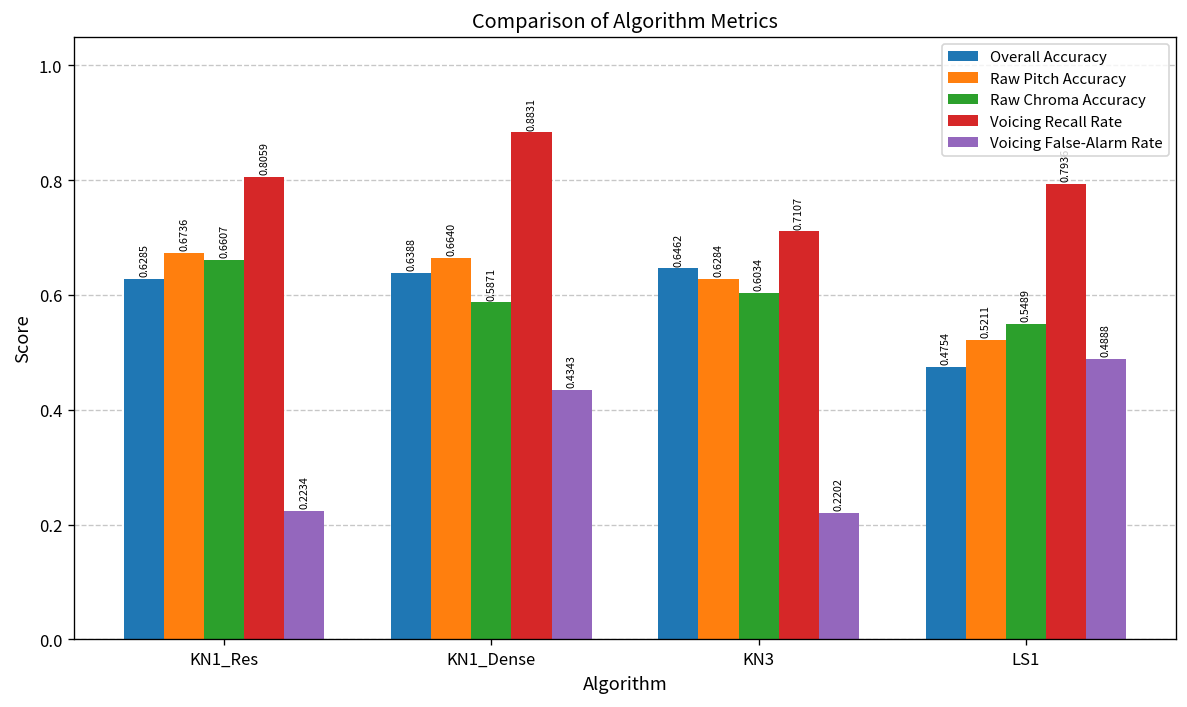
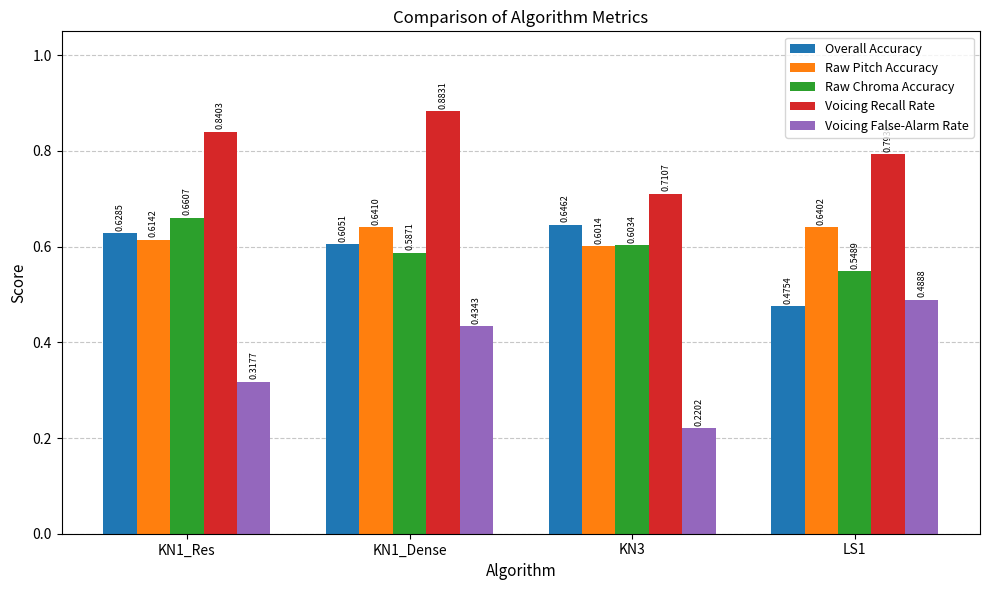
  {
    "Overall Accuracy": {
      "KN1_Res": 0.6285,
-     "KN1_Dense": 0.6388,
+     "KN1_Dense": 0.6051,
      "KN3": 0.6462,
      "LS1": 0.4754
    },
    "Raw Pitch Accuracy": {
-     "KN1_Res": 0.6736,
-     "KN1_Dense": 0.6640,
-     "KN3": 0.6284,
-     "LS1": 0.5211
+     "KN1_Res": 0.6142,
+     "KN1_Dense": 0.6410,
+     "KN3": 0.6014,
+     "LS1": 0.6402
    },
    "Raw Chroma Accuracy": {
      "KN1_Res": 0.6607,
      "KN1_Dense": 0.5871,
      "KN3": 0.6034,
      "LS1": 0.5489
    },
    "Voicing Recall Rate": {
-     "KN1_Res": 0.8059,
+     "KN1_Res": 0.8403,
      "KN1_Dense": 0.8831,
      "KN3": 0.7107
    },
    "Voicing False-Alarm Rate": {
-     "KN1_Res": 0.2234,
+     "KN1_Res": 0.3177,
      "KN1_Dense": 0.4343,
      "KN3": 0.2202,
      "LS1": 0.4888
    }
  }
